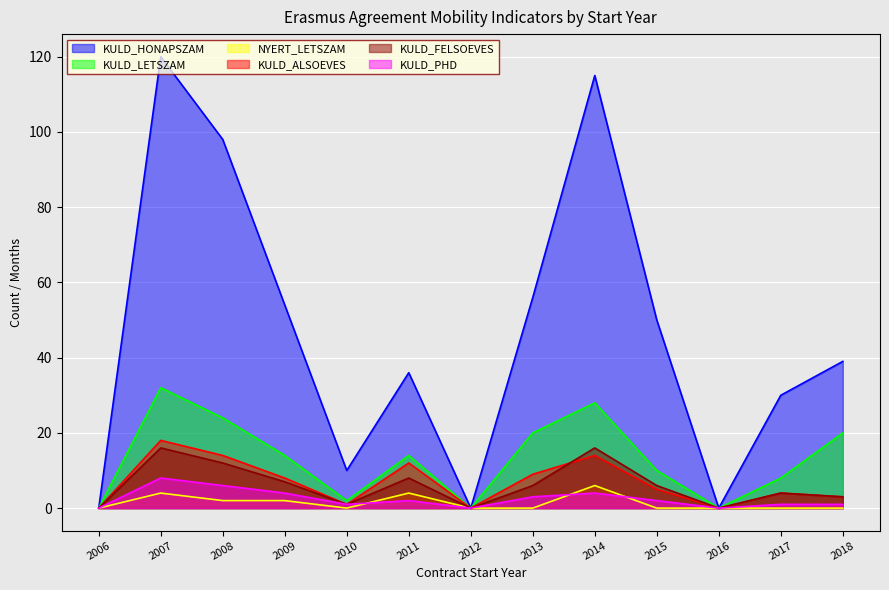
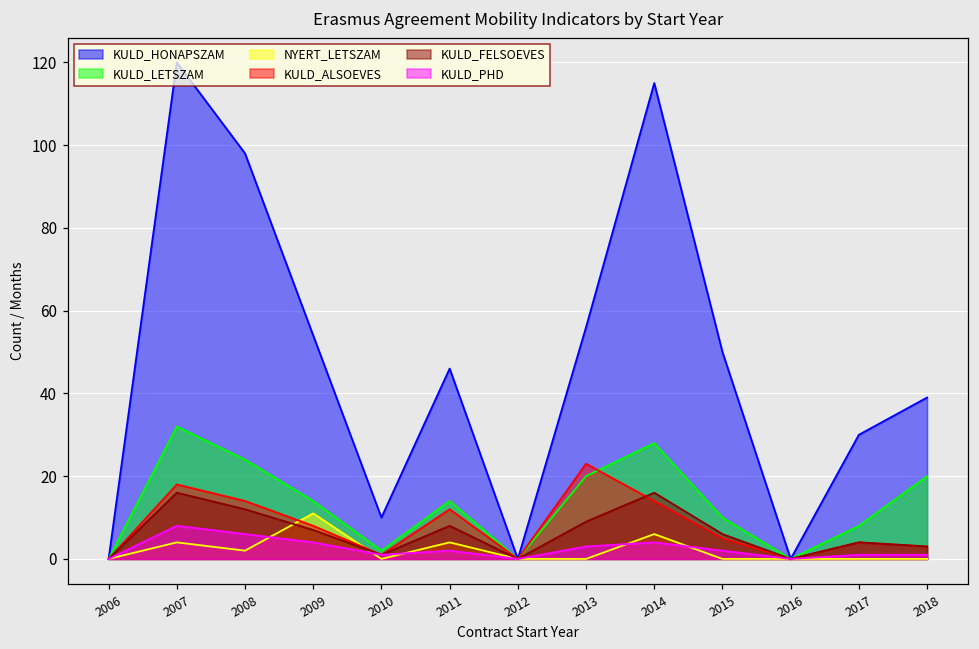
  {
    "KULD_HONAPSZAM": {
      "2008": 98,
      "2009": 54,
      "2010": 10,
-     "2011": 36,
+     "2011": 46,
      "2013": 56,
      "2014": 115,
      "2015": 50,
      "2017": 30,
      "2018": 39
    },
    "KULD_LETSZAM": {
      "2007": 32,
      "2008": 24,
      "2009": 14,
      "2010": 2,
      "2011": 14,
      "2013": 20,
      "2014": 28,
      "2015": 10,
      "2017": 8,
      "2018": 20
    },
    "NYERT_LETSZAM": {
      "2007": 4,
      "2008": 2,
-     "2009": 2,
+     "2009": 11,
      "2010": 0,
      "2011": 4,
      "2013": 0,
      "2014": 6,
      "2015": 0,
      "2017": 0,
      "2018": 0
    },
    "KULD_ALSOEVES": {
      "2007": 18,
      "2008": 14,
      "2009": 8,
      "2011": 12,
-     "2013": 9,
+     "2013": 23,
      "2014": 14,
      "2015": 5
    },
    "KULD_FELSOEVES": {
      "2007": 16,
      "2008": 12,
      "2009": 7,
      "2011": 8,
-     "2013": 6,
+     "2013": 9,
      "2014": 16,
      "2015": 6
    },
    "KULD_PHD": {
      "2007": 8,
      "2008": 6,
      "2009": 4,
      "2011": 2,
      "2013": 3,
      "2014": 4,
      "2015": 2,
      "2017": 1,
      "2018": 1
    }
  }
